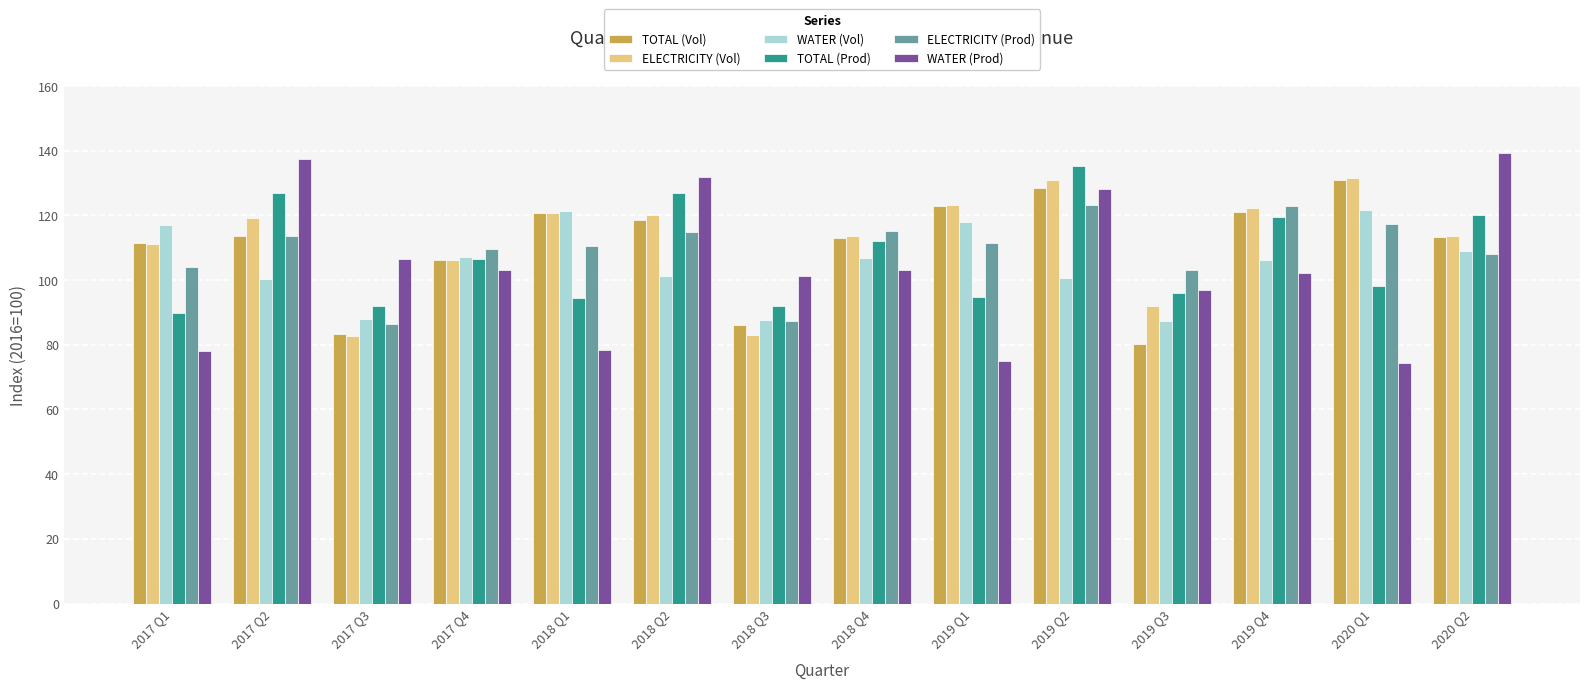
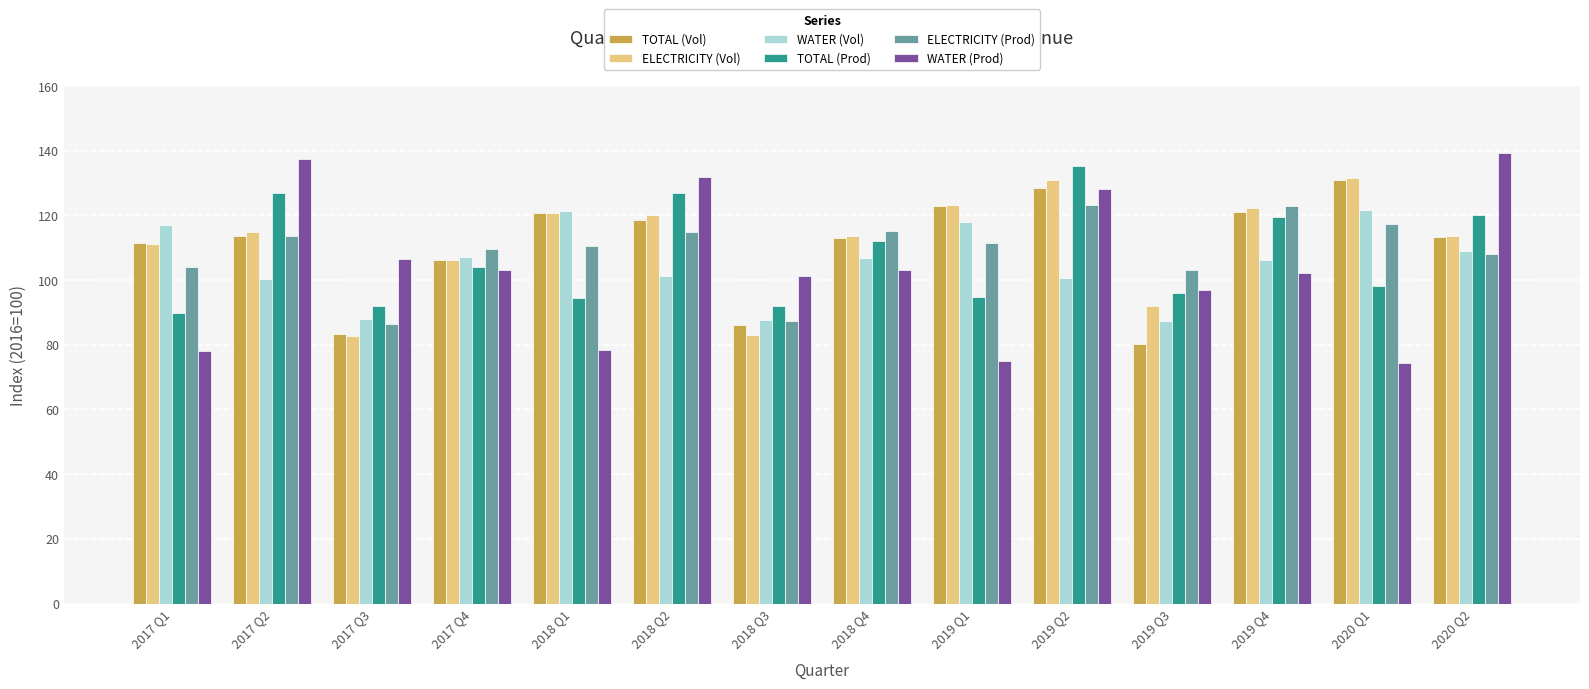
  {
    "TOTAL (Vol)": {
      "2017 Q1": 112,
      "2017 Q2": 114,
      "2017 Q3": 83,
      "2017 Q4": 106,
      "2018 Q1": 121,
      "2018 Q2": 119,
      "2018 Q3": 86,
      "2018 Q4": 113,
      "2019 Q1": 123,
      "2019 Q2": 128,
      "2019 Q3": 80,
      "2019 Q4": 121,
      "2020 Q1": 131,
      "2020 Q2": 113
    },
    "ELECTRICITY (Vol)": {
      "2017 Q1": 111,
-     "2017 Q2": 119,
+     "2017 Q2": 115,
      "2017 Q3": 83,
      "2017 Q4": 106,
      "2018 Q1": 121,
      "2018 Q2": 120,
      "2018 Q3": 83,
      "2018 Q4": 114,
      "2019 Q1": 123,
      "2019 Q2": 131,
      "2019 Q3": 92,
      "2019 Q4": 122,
      "2020 Q1": 132,
      "2020 Q2": 114
    },
    "WATER (Vol)": {
      "2017 Q1": 117,
      "2017 Q2": 100,
      "2017 Q3": 88,
      "2017 Q4": 107,
      "2018 Q1": 121,
      "2018 Q2": 101,
      "2018 Q3": 88,
      "2018 Q4": 107,
      "2019 Q1": 118,
      "2019 Q2": 101,
      "2019 Q3": 87,
      "2019 Q4": 106,
      "2020 Q1": 122,
      "2020 Q2": 109
    },
    "TOTAL (Prod)": {
      "2017 Q1": 90,
      "2017 Q2": 127,
      "2017 Q3": 92,
-     "2017 Q4": 107,
+     "2017 Q4": 104,
      "2018 Q1": 95,
      "2018 Q2": 127,
      "2018 Q3": 92,
      "2018 Q4": 112,
      "2019 Q1": 95,
      "2019 Q2": 135,
      "2019 Q3": 96,
      "2019 Q4": 120,
      "2020 Q1": 98,
      "2020 Q2": 120
    },
    "ELECTRICITY (Prod)": {
      "2017 Q1": 104,
      "2017 Q2": 114,
      "2017 Q3": 86,
      "2017 Q4": 110,
      "2018 Q1": 110,
      "2018 Q2": 115,
      "2018 Q3": 87,
      "2018 Q4": 115,
      "2019 Q1": 111,
      "2019 Q2": 123,
      "2019 Q3": 103,
      "2019 Q4": 123,
      "2020 Q1": 117,
      "2020 Q2": 108
    },
    "WATER (Prod)": {
      "2017 Q1": 78,
      "2017 Q2": 138,
      "2017 Q3": 107,
      "2017 Q4": 103,
      "2018 Q1": 79,
      "2018 Q2": 132,
      "2018 Q3": 101,
      "2018 Q4": 103,
      "2019 Q1": 75,
      "2019 Q2": 128,
      "2019 Q3": 97,
      "2019 Q4": 102,
      "2020 Q1": 74,
      "2020 Q2": 139
    }
  }
